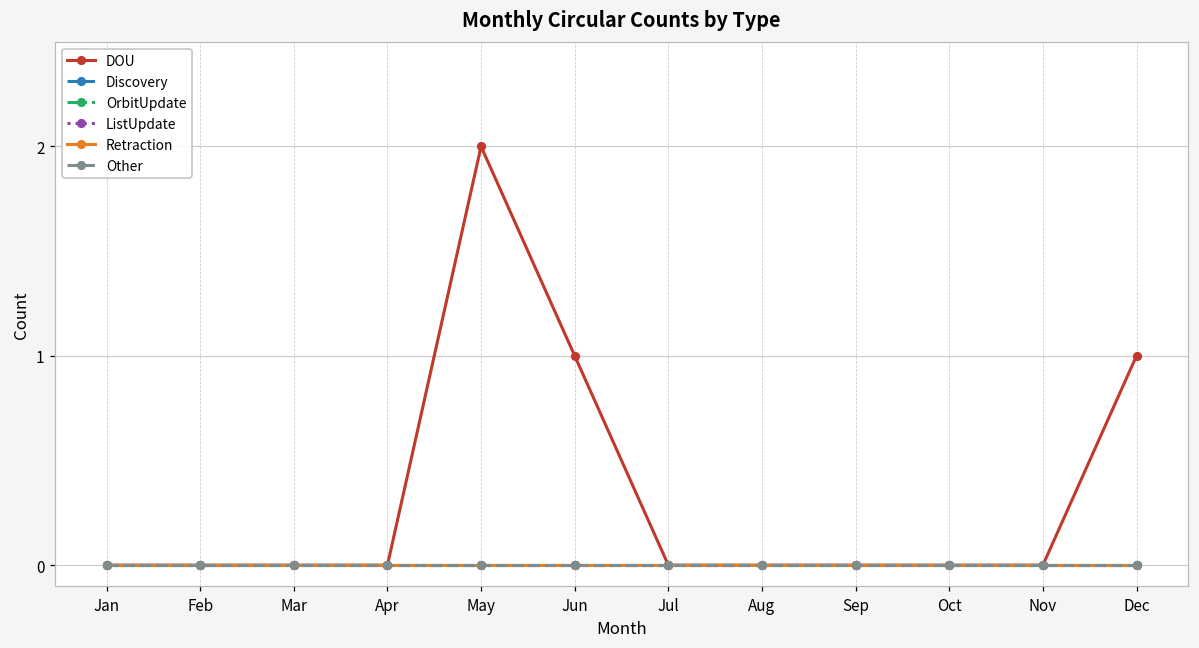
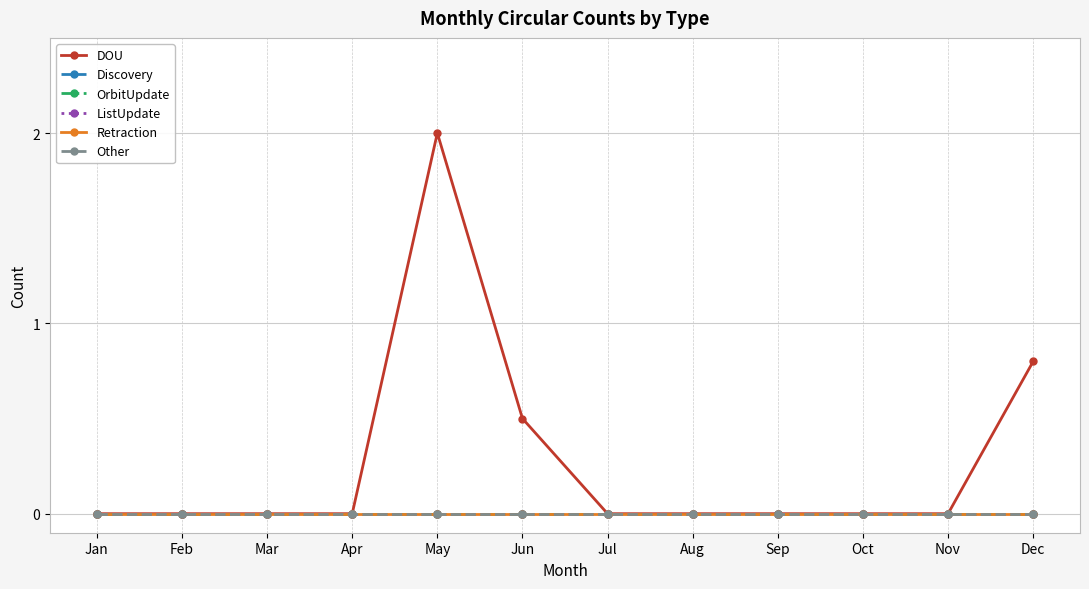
  {
    "DOU": {
      "May": 2.0,
-     "Jun": 1.0,
-     "Dec": 1.0
+     "Jun": 0.5,
+     "Dec": 0.8
    },
    "Other": {
      "May": 0.0,
      "Jun": 0.0,
      "Dec": 0.0
    }
  }
